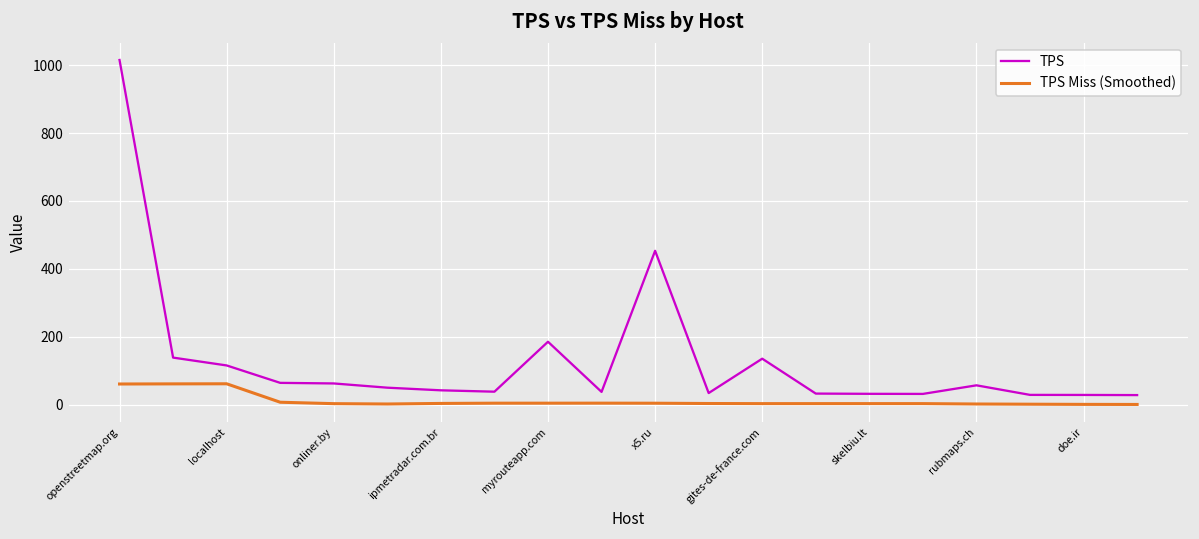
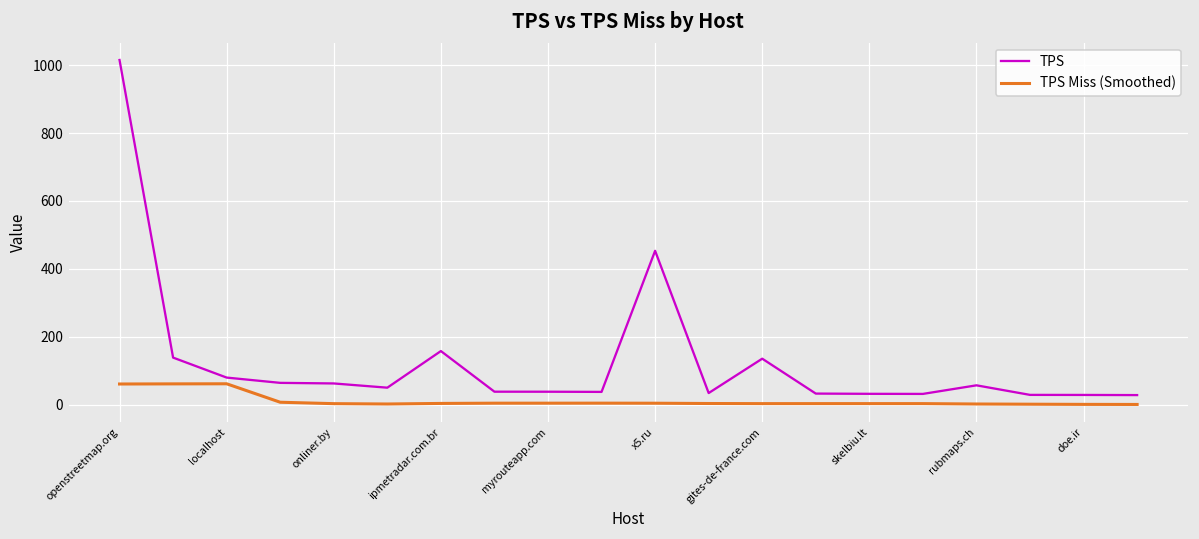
  {
    "TPS": {
      "openstreetmap.org": 1020,
-     "localhost": 120,
+     "localhost": 80,
      "onliner.by": 60,
-     "ipmetradar.com.br": 40,
-     "myrouteapp.com": 190,
+     "ipmetradar.com.br": 160,
+     "myrouteapp.com": 40,
      "x5.ru": 450,
      "gites-de-france.com": 140,
      "skelbiu.lt": 30,
      "rubmaps.ch": 60,
      "doe.ir": 30
    },
    "TPS Miss (Smoothed)": {
      "openstreetmap.org": 60,
      "localhost": 60,
      "onliner.by": 0,
      "ipmetradar.com.br": 0,
      "myrouteapp.com": 0,
      "x5.ru": 0,
      "gites-de-france.com": 0,
      "skelbiu.lt": 0,
      "rubmaps.ch": 0,
      "doe.ir": 0
    }
  }
